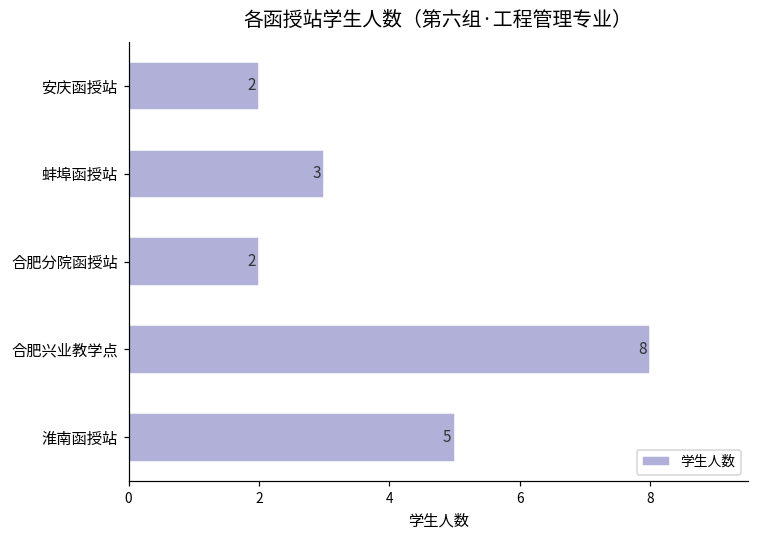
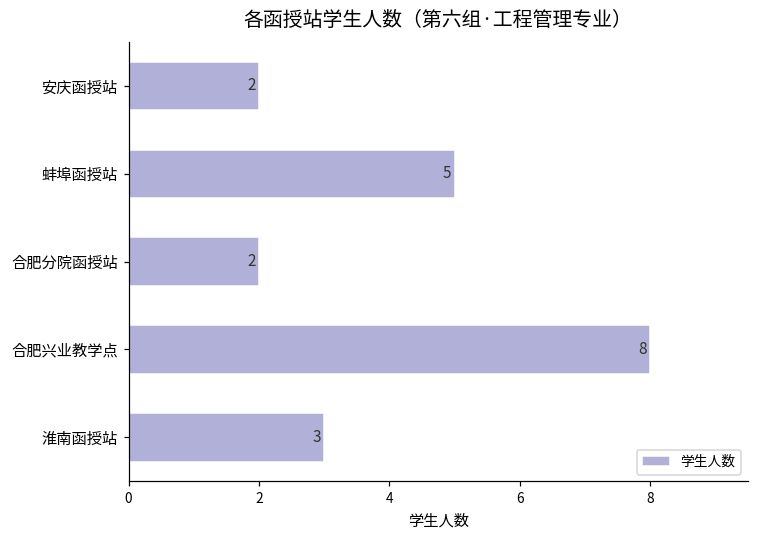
  {
    "安庆函授站": 2,
-   "蚌埠函授站": 3,
+   "蚌埠函授站": 5,
    "合肥分院函授站": 2,
    "合肥兴业教学点": 8,
-   "淮南函授站": 5
+   "淮南函授站": 3
  }
